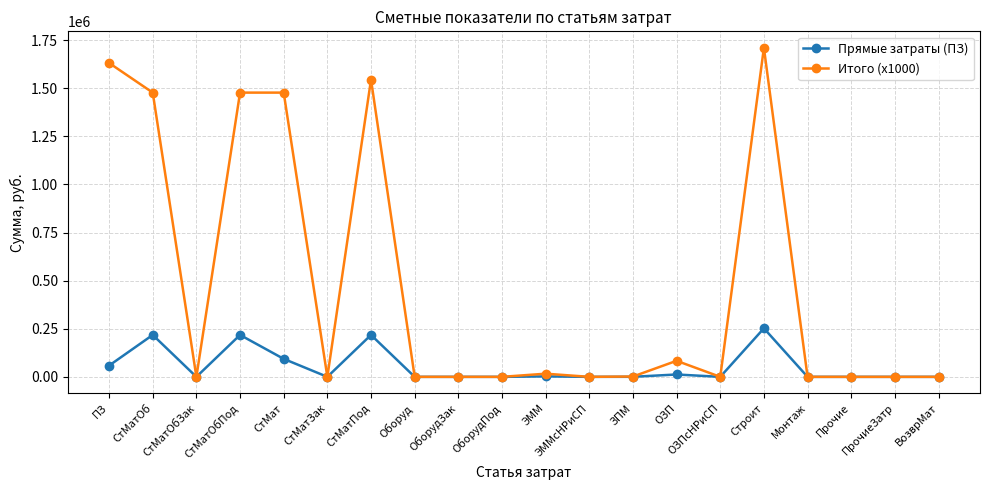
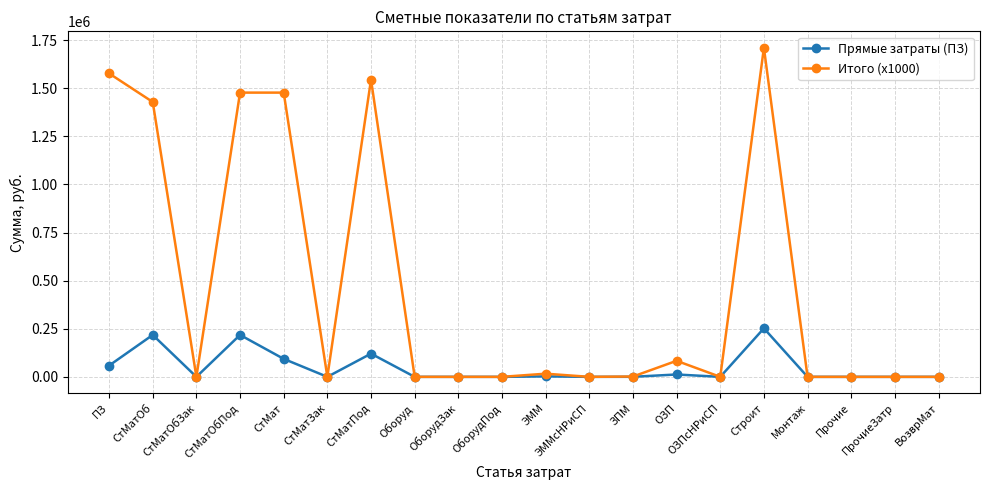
  {
    "Прямые затраты (ПЗ)": {
      "ПЗ": 60000,
      "СтМатОб": 220000,
      "СтМатОбПод": 220000,
      "СтМат": 90000,
-     "СтМатПод": 220000,
+     "СтМатПод": 120000,
      "ЭММ": 0,
      "ОЗП": 10000,
      "Строит": 250000
    },
    "Итого (x1000)": {
-     "ПЗ": 1630000,
-     "СтМатОб": 1480000,
+     "ПЗ": 1580000,
+     "СтМатОб": 1430000,
      "СтМатОбПод": 1480000,
      "СтМат": 1480000,
      "СтМатПод": 1540000,
      "ЭММ": 20000,
      "ОЗП": 80000,
      "Строит": 1710000
    }
  }
